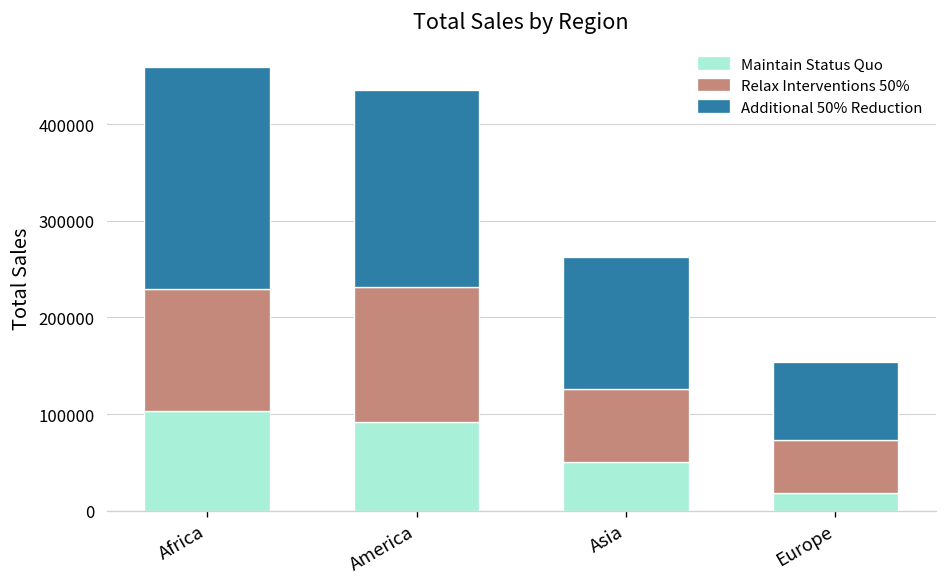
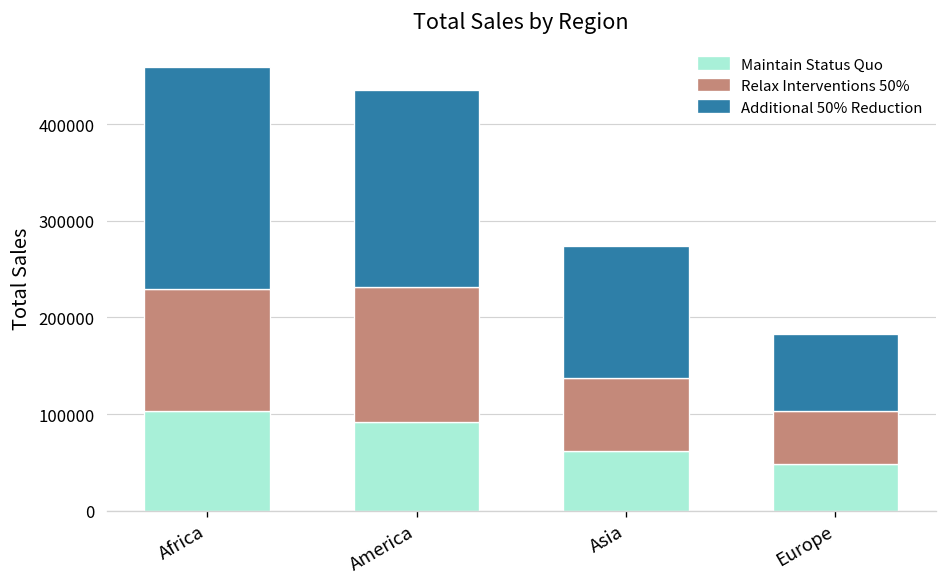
  {
    "Maintain Status Quo": {
      "Africa": 100000,
      "America": 90000,
-     "Asia": 50000,
-     "Europe": 20000
+     "Asia": 60000,
+     "Europe": 50000
    },
    "Relax Interventions 50%": {
      "Africa": 130000,
      "America": 140000,
      "Asia": 80000,
      "Europe": 60000
    },
    "Additional 50% Reduction": {
      "Africa": 230000,
      "America": 200000,
      "Asia": 140000,
      "Europe": 80000
    }
  }
